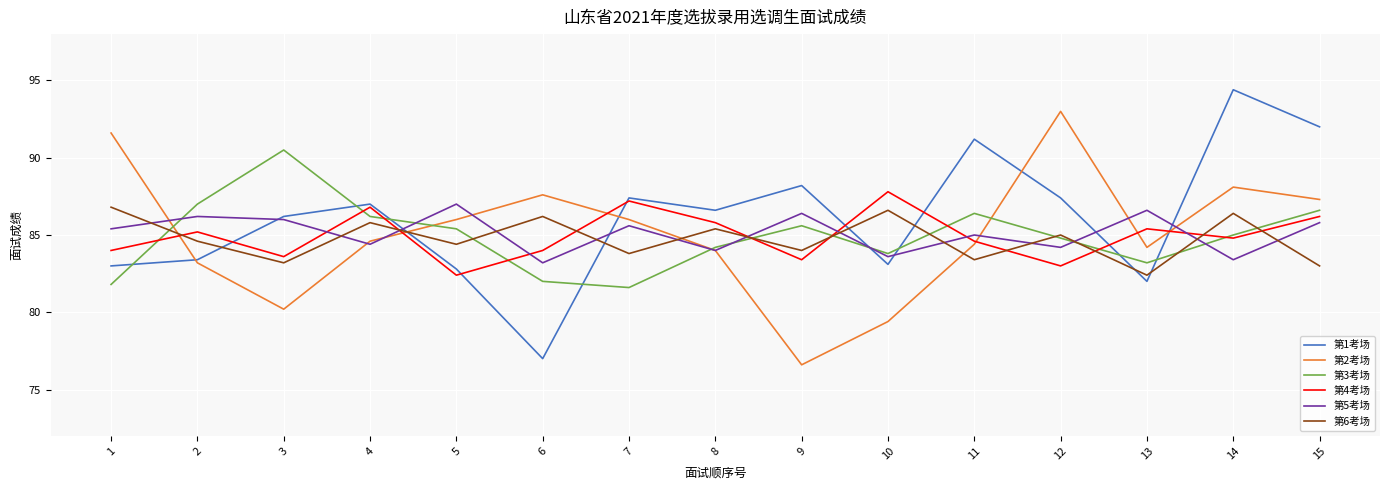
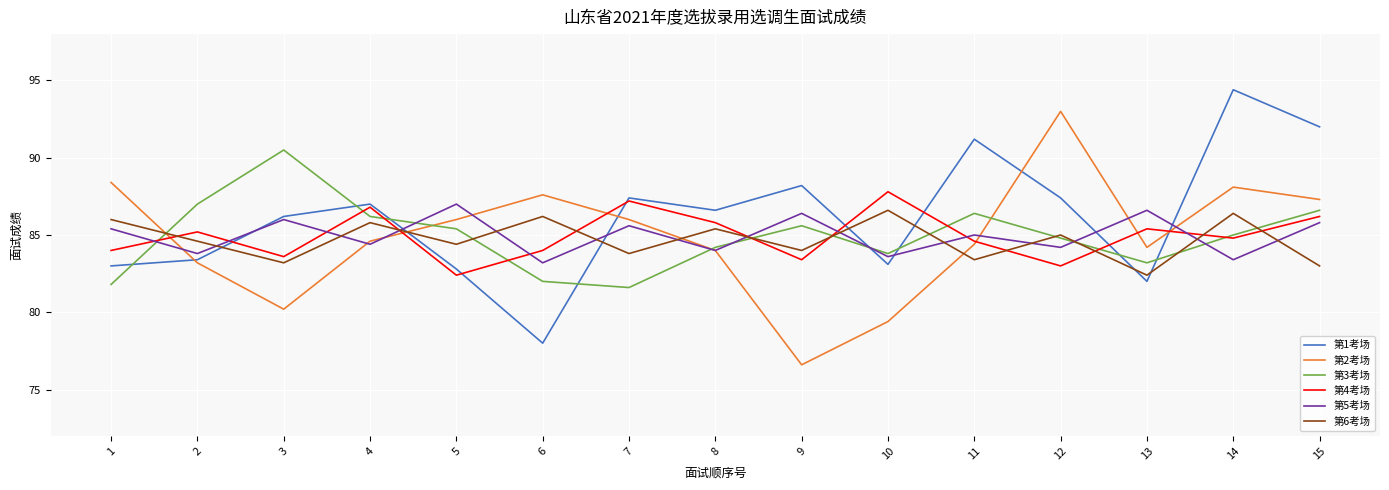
  {
    "第1考场": {
      "1": 83,
      "2": 83.4,
      "3": 86.2,
      "4": 87,
      "5": 82.8,
-     "6": 77,
+     "6": 78,
      "7": 87.4,
      "8": 86.6,
      "9": 88.2,
      "10": 83,
      "11": 91.2,
      "12": 87.4,
      "13": 82,
      "14": 94.4,
      "15": 92
    },
    "第2考场": {
-     "1": 91.6,
+     "1": 88.4,
      "2": 83.2,
      "3": 80.2,
      "4": 84.6,
      "5": 86.0,
      "6": 87.6,
      "7": 86.0,
      "9": 76.6,
      "10": 79.4,
      "11": 84.4,
      "12": 93.0,
      "13": 84.2,
      "14": 88.1,
      "15": 87.3
    },
    "第3考场": {
      "1": 81.8,
      "2": 87.0,
      "3": 90.5,
      "4": 86.2,
      "5": 85.4,
      "6": 82.0,
      "7": 81.6,
      "8": 84.2,
      "9": 85.6,
      "10": 83.8,
      "11": 86.4,
      "12": 84.8,
      "13": 83.2,
      "14": 85.0,
      "15": 86.6
    },
    "第4考场": {
      "1": 84.0,
      "2": 85.2,
      "3": 83.6,
      "4": 86.8,
      "5": 82.4,
      "6": 84.0,
      "7": 87.2,
      "8": 85.8,
      "9": 83.4,
      "10": 87.8,
      "11": 84.6,
      "12": 83.0,
      "13": 85.4,
      "14": 84.8,
      "15": 86.2
    },
    "第5考场": {
      "1": 85.4,
-     "2": 86.2,
+     "2": 83.8,
      "3": 86.0,
      "4": 84.4,
      "5": 87.0,
      "6": 83.2,
      "7": 85.6,
      "9": 86.4,
      "10": 83.6,
      "11": 85.0,
      "12": 84.2,
      "13": 86.6,
      "14": 83.4,
      "15": 85.8
    },
    "第6考场": {
-     "1": 86.8,
+     "1": 86.0,
      "2": 84.6,
      "3": 83.2,
      "4": 85.8,
      "5": 84.4,
      "6": 86.2,
      "7": 83.8,
      "8": 85.4,
      "9": 84.0,
      "10": 86.6,
      "11": 83.4,
      "12": 85.0,
      "13": 82.4,
      "14": 86.4,
      "15": 83.0
    }
  }
